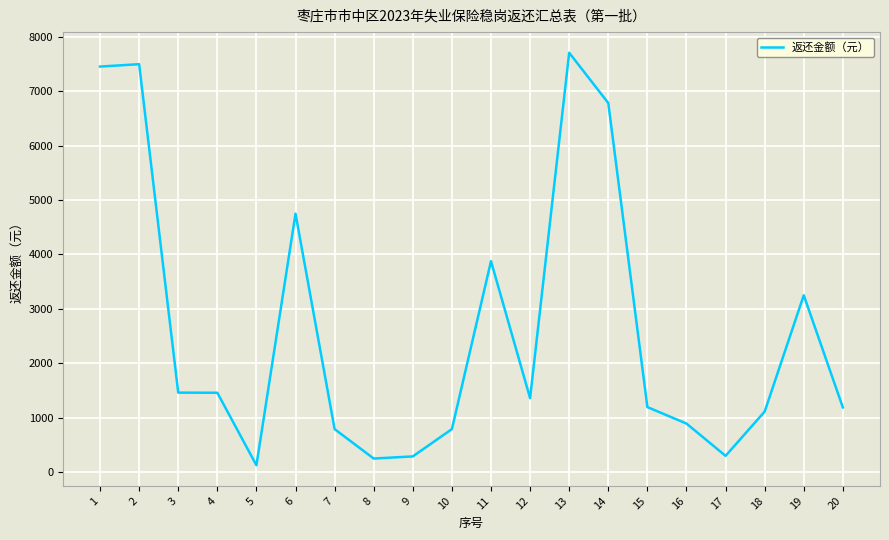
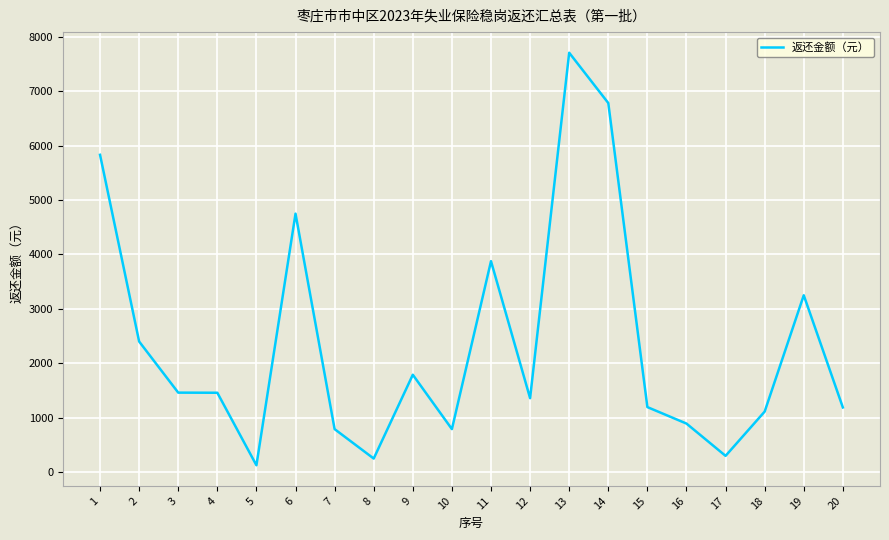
  {
-   "1": 7500,
-   "2": 7500,
+   "1": 5800,
+   "2": 2400,
    "3": 1500,
    "4": 1500,
    "5": 100,
    "6": 4700,
    "7": 800,
    "8": 200,
-   "9": 300,
+   "9": 1800,
    "10": 800,
    "11": 3900,
    "12": 1400,
    "13": 7700,
    "14": 6800,
    "15": 1200,
    "16": 900,
    "17": 300,
    "18": 1100,
    "19": 3200,
    "20": 1200
  }
